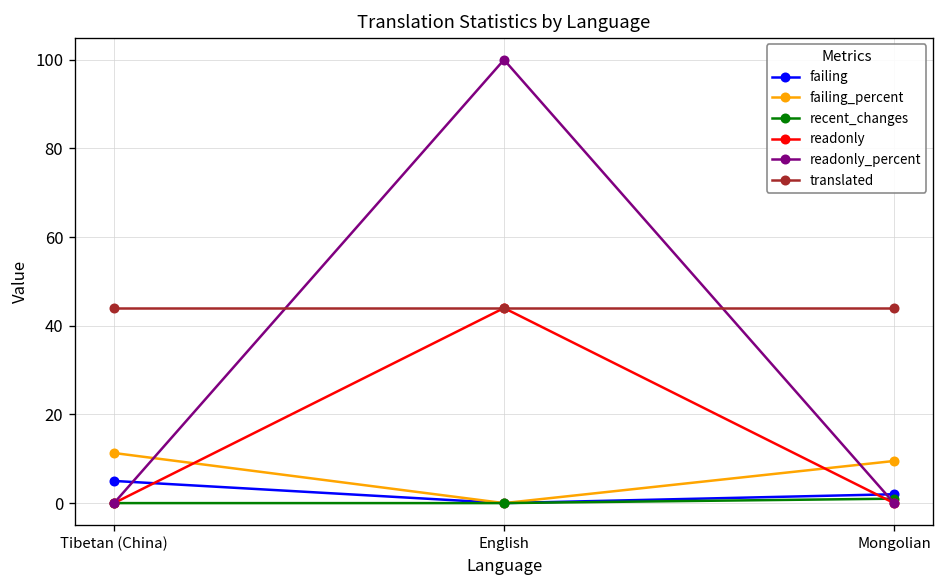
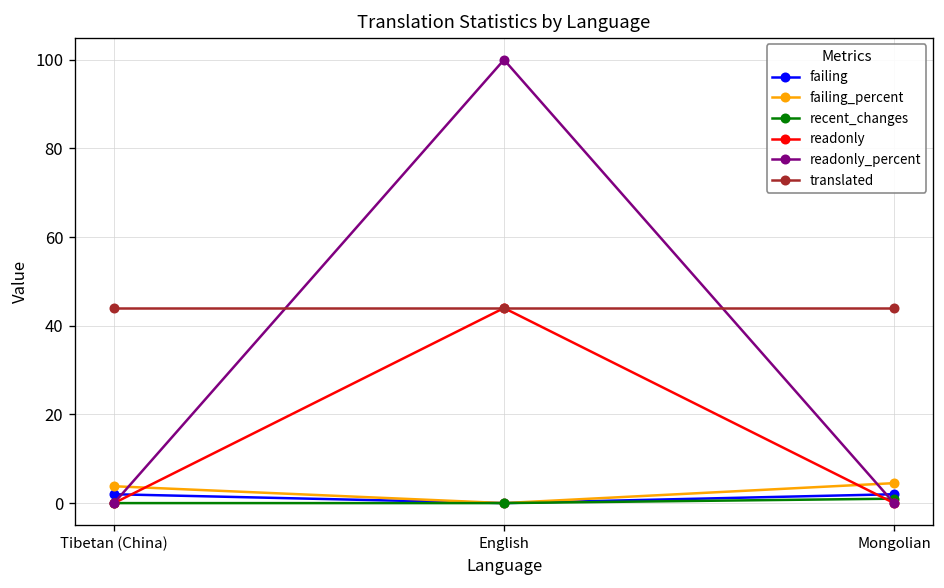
  {
    "failing": {
-     "Tibetan (China)": 5,
+     "Tibetan (China)": 2,
      "Mongolian": 2
    },
    "failing_percent": {
-     "Tibetan (China)": 11,
-     "Mongolian": 10
+     "Tibetan (China)": 4,
+     "Mongolian": 5
    },
    "recent_changes": {
      "Mongolian": 1
    },
    "readonly_percent": {
      "English": 100
    },
    "translated": {
      "Tibetan (China)": 44,
      "Mongolian": 44
    }
  }
